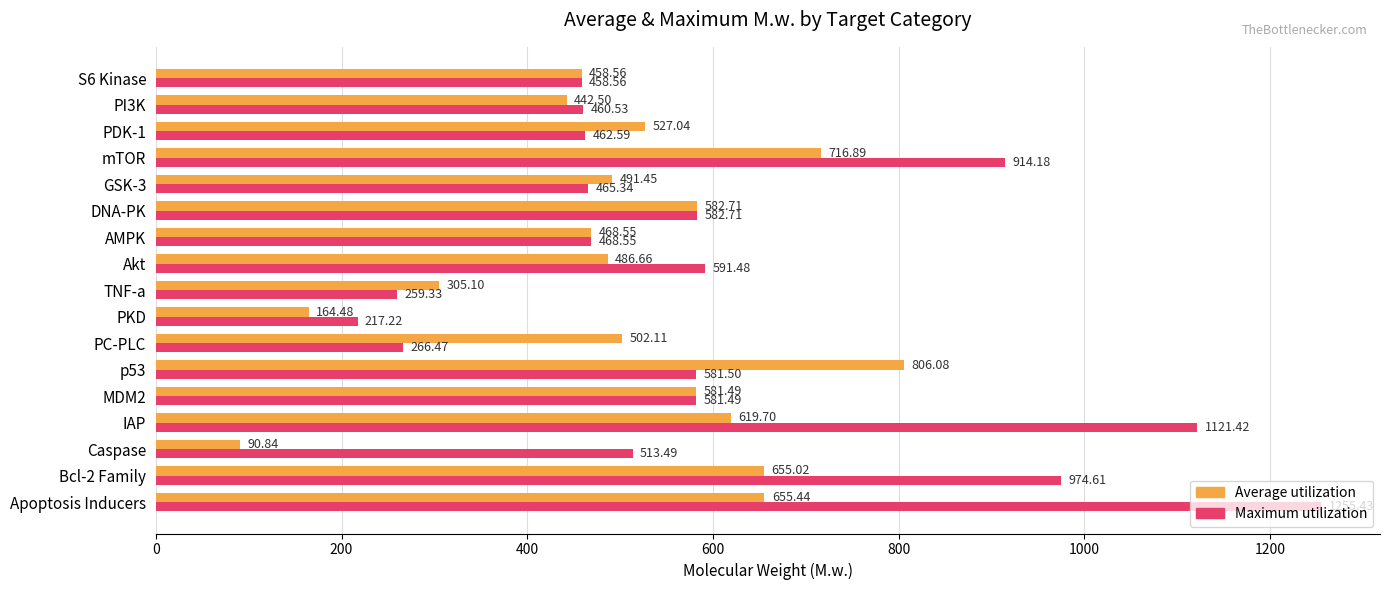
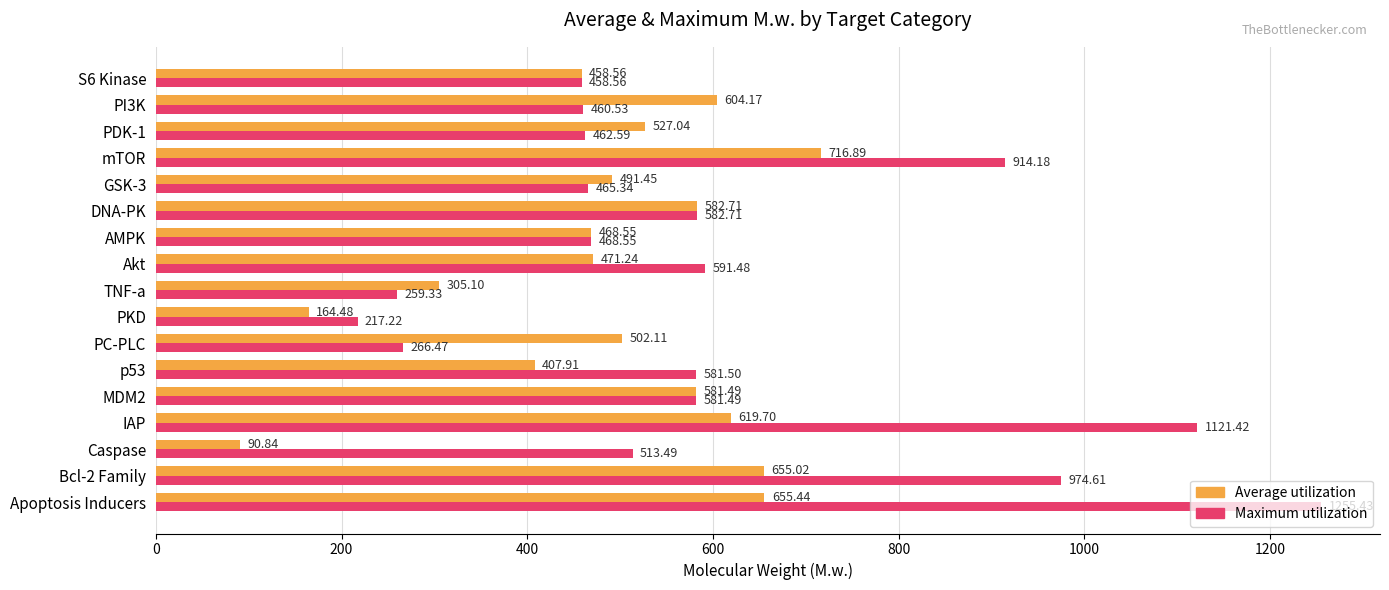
  {
    "Average utilization": {
-     "PI3K": 442.50,
+     "PI3K": 604.17,
      "PDK-1": 527.04,
      "mTOR": 716.89,
      "GSK-3": 491.45,
-     "Akt": 486.66,
+     "Akt": 471.24,
      "TNF-a": 305.10,
      "PKD": 164.48,
      "PC-PLC": 502.11,
-     "p53": 806.08,
+     "p53": 407.91,
      "IAP": 619.70,
      "Caspase": 90.84,
      "Bcl-2 Family": 655.02,
      "Apoptosis Inducers": 655.44
    },
    "Maximum utilization": {
      "PDK-1": 462.59,
      "mTOR": 914.18,
      "GSK-3": 465.34,
      "Akt": 591.48,
      "TNF-a": 259.33,
      "PKD": 217.22,
      "PC-PLC": 266.47,
      "p53": 581.50,
      "IAP": 1121.42,
      "Caspase": 513.49,
      "Bcl-2 Family": 974.61
    }
  }
